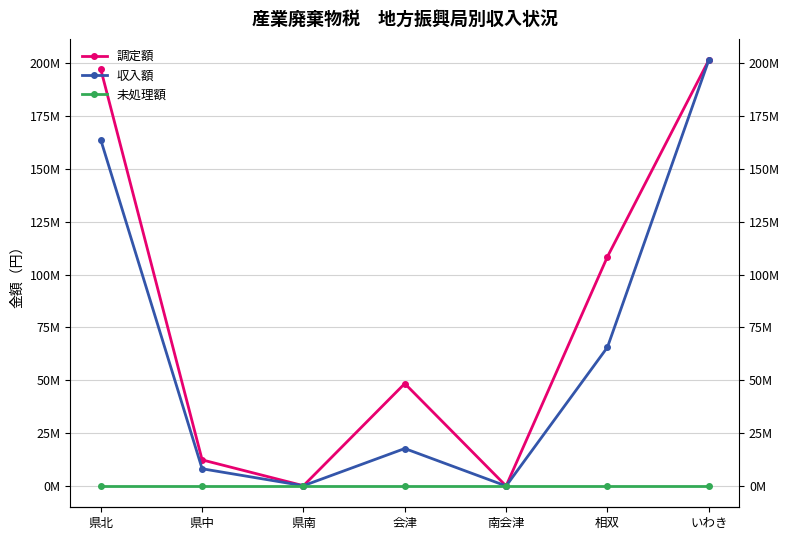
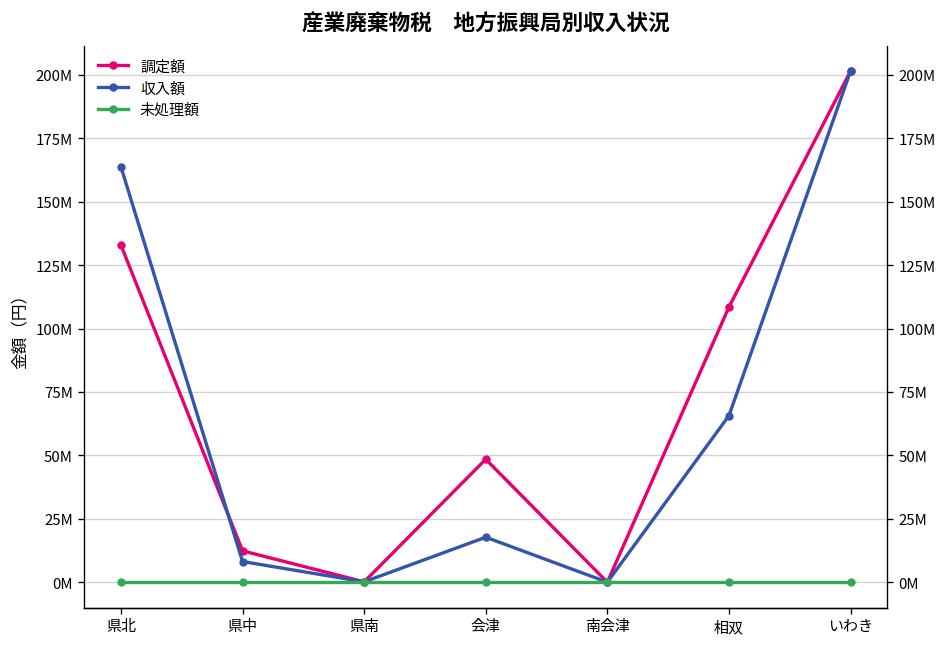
  {
    "調定額": {
-     "県北": 197000000,
+     "県北": 133000000,
      "県中": 12000000,
      "会津": 48000000,
      "相双": 108000000
    },
    "収入額": {
      "県北": 164000000,
      "県中": 8000000,
      "会津": 18000000,
      "相双": 66000000
    },
    "未処理額": {
      "県北": 0,
      "県中": 0,
      "会津": 0,
      "相双": 0,
      "いわき": 0
    }
  }
